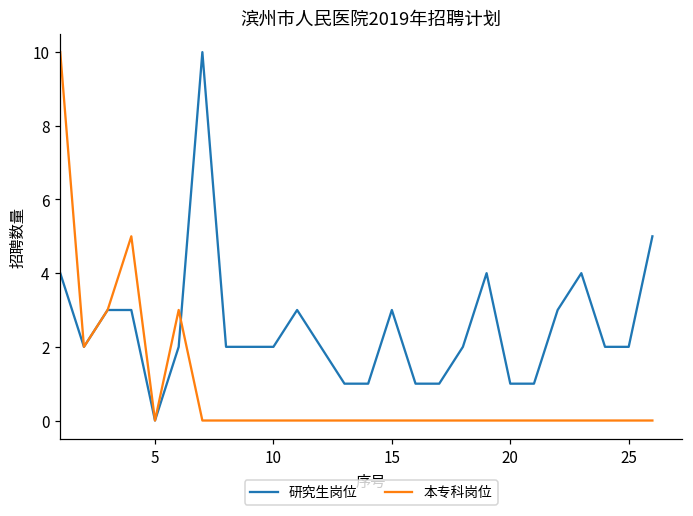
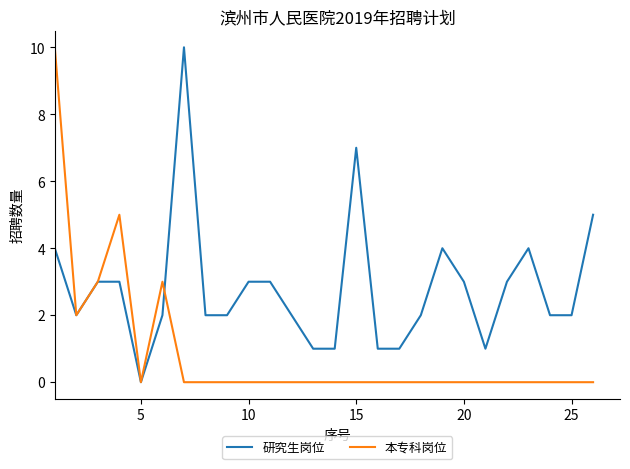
  {
    "研究生岗位": {
-     "10": 2,
-     "15": 3,
-     "20": 1,
+     "10": 3,
+     "15": 7,
+     "20": 3,
      "25": 2
    },
    "本专科岗位": {
      "10": 0,
      "15": 0,
      "20": 0,
      "25": 0
    }
  }
